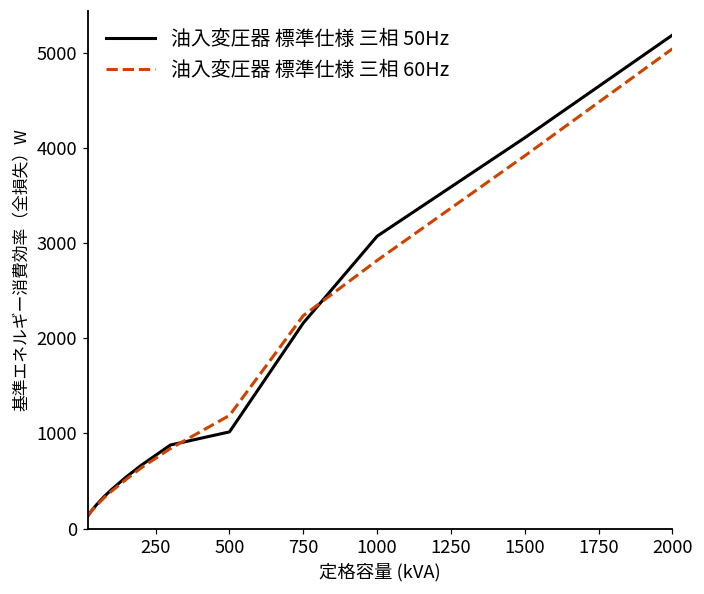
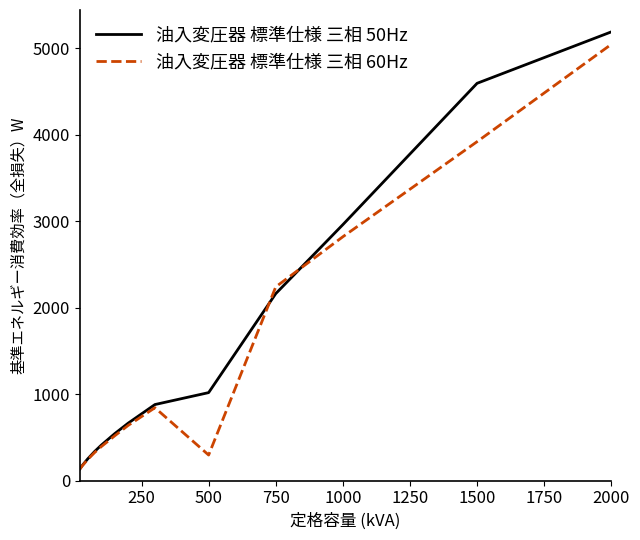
  {
    "油入変圧器 標準仕様 三相 50Hz": {
      "500": 1000,
      "750": 2200,
-     "1000": 3100,
-     "1500": 4100,
+     "1000": 3000,
+     "1500": 4600,
      "2000": 5200
    },
    "油入変圧器 標準仕様 三相 60Hz": {
-     "500": 1200,
+     "500": 300,
      "750": 2200,
      "1000": 2800,
      "1500": 3900,
      "2000": 5000
    }
  }
